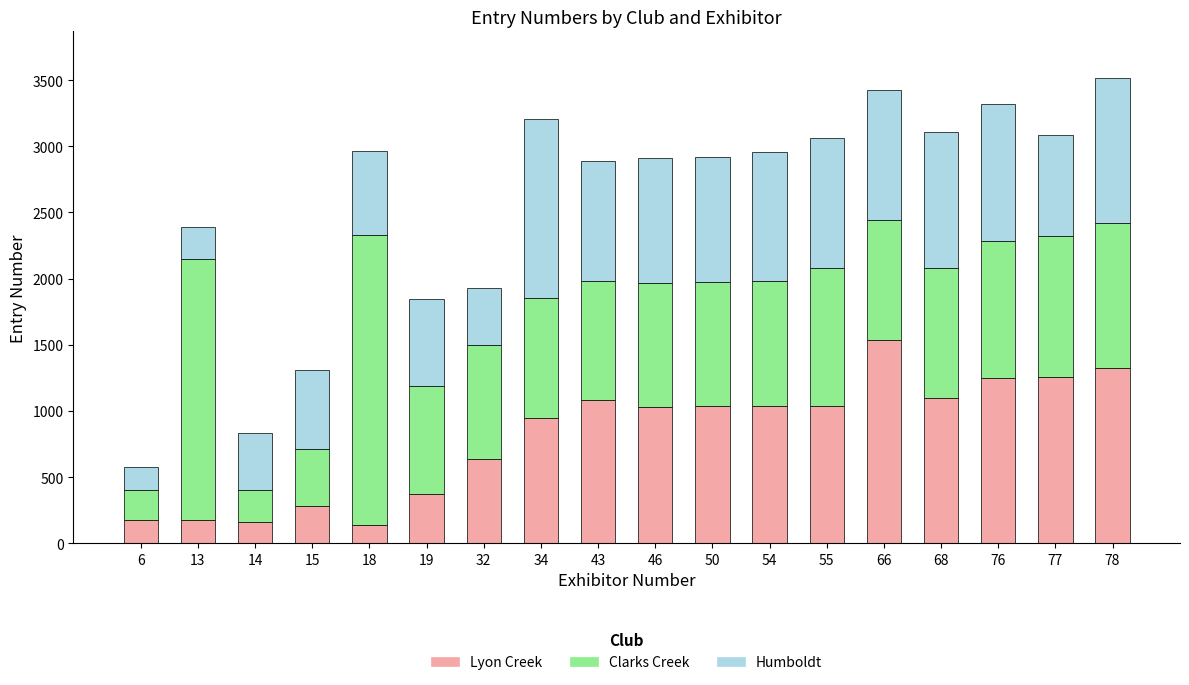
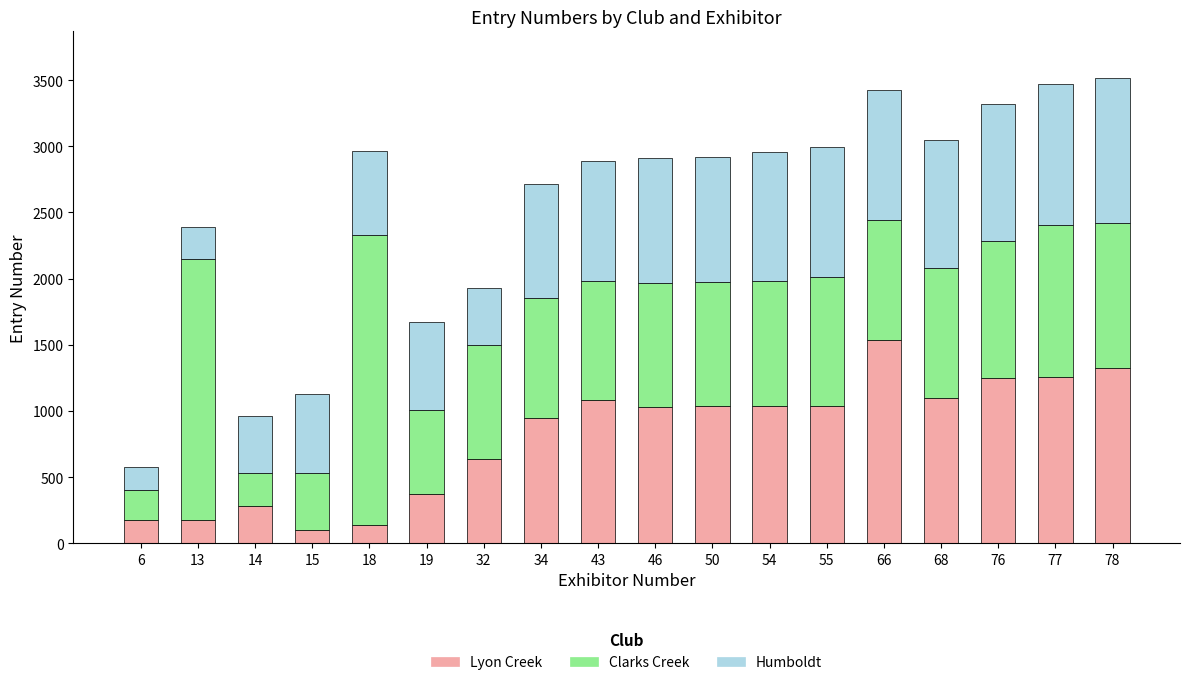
  {
    "Lyon Creek": {
      "6": 170,
      "13": 180,
-     "14": 160,
-     "15": 280,
+     "14": 280,
+     "15": 100,
      "18": 140,
      "19": 370,
      "32": 640,
      "34": 950,
      "43": 1080,
      "46": 1030,
      "50": 1030,
      "54": 1040,
      "55": 1040,
      "66": 1530,
      "68": 1100,
      "76": 1250,
      "77": 1250,
      "78": 1320
    },
    "Clarks Creek": {
      "6": 230,
      "13": 1980,
      "14": 250,
      "15": 430,
      "18": 2190,
-     "19": 810,
+     "19": 640,
      "32": 860,
      "34": 900,
      "43": 900,
      "46": 940,
      "50": 940,
      "54": 950,
-     "55": 1050,
+     "55": 980,
      "66": 910,
      "68": 980,
      "76": 1040,
-     "77": 1070,
+     "77": 1150,
      "78": 1100
    },
    "Humboldt": {
      "6": 170,
      "13": 240,
      "14": 430,
      "15": 600,
      "18": 640,
      "19": 660,
      "32": 430,
-     "34": 1360,
+     "34": 860,
      "43": 900,
      "46": 940,
      "50": 950,
      "54": 980,
      "55": 980,
      "66": 980,
-     "68": 1030,
+     "68": 970,
      "76": 1040,
-     "77": 770,
+     "77": 1070,
      "78": 1100
    }
  }
